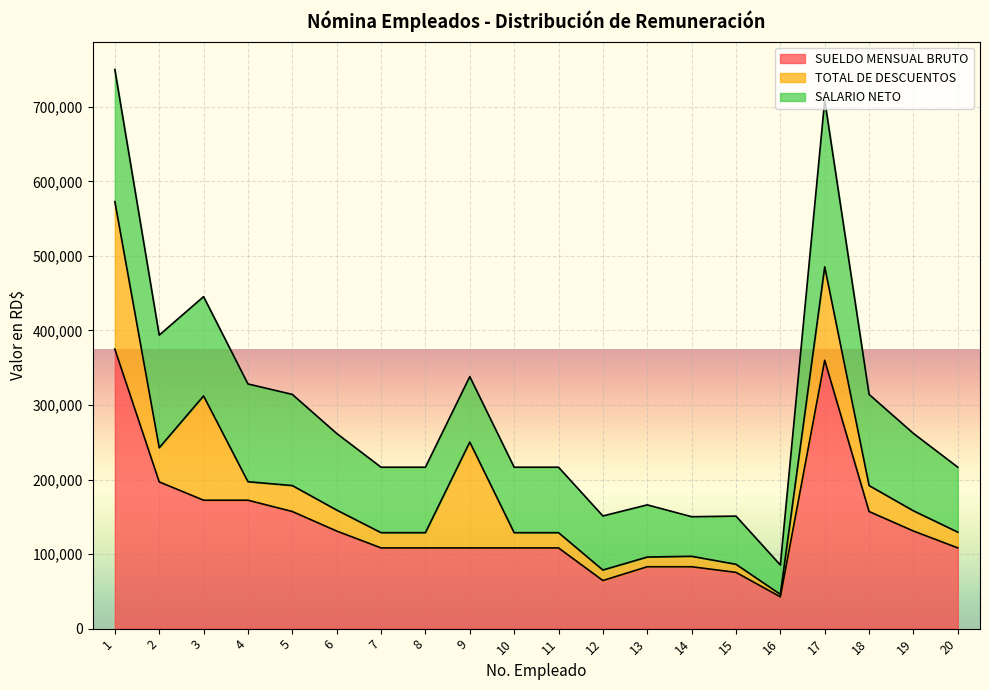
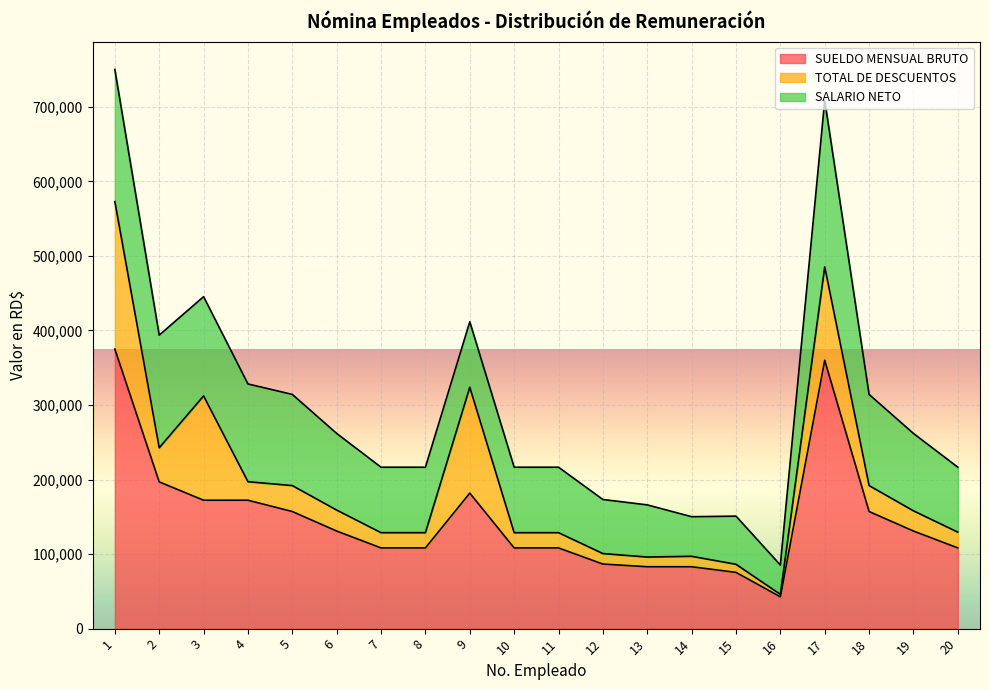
  {
    "SUELDO MENSUAL BRUTO": {
      "1": "380,000",
      "2": "200,000",
      "3": "170,000",
      "4": "170,000",
      "5": "160,000",
      "6": "130,000",
      "7": "110,000",
      "8": "110,000",
-     "9": "110,000",
+     "9": "180,000",
      "10": "110,000",
      "11": "110,000",
-     "12": "60,000",
+     "12": "90,000",
      "13": "80,000",
      "14": "80,000",
      "15": "80,000",
      "17": "360,000",
      "18": "160,000",
      "19": "130,000",
      "20": "110,000"
    },
    "TOTAL DE DESCUENTOS": {
      "1": "200,000",
      "2": "50,000",
      "3": "140,000",
      "4": "20,000",
      "5": "30,000",
      "6": "30,000",
      "7": "20,000",
      "8": "20,000",
      "9": "140,000",
      "10": "20,000",
      "11": "20,000",
      "12": "10,000",
      "13": "10,000",
      "14": "10,000",
      "15": "10,000",
      "17": "130,000",
      "18": "30,000",
      "19": "30,000",
      "20": "20,000"
    },
    "SALARIO NETO": {
      "1": "180,000",
      "2": "150,000",
      "3": "130,000",
      "4": "130,000",
      "5": "120,000",
      "6": "100,000",
      "7": "90,000",
      "8": "90,000",
      "9": "90,000",
      "10": "90,000",
      "11": "90,000",
      "12": "70,000",
      "13": "70,000",
      "14": "50,000",
      "15": "60,000",
      "16": "40,000",
      "18": "120,000",
      "19": "100,000",
      "20": "90,000"
    }
  }
